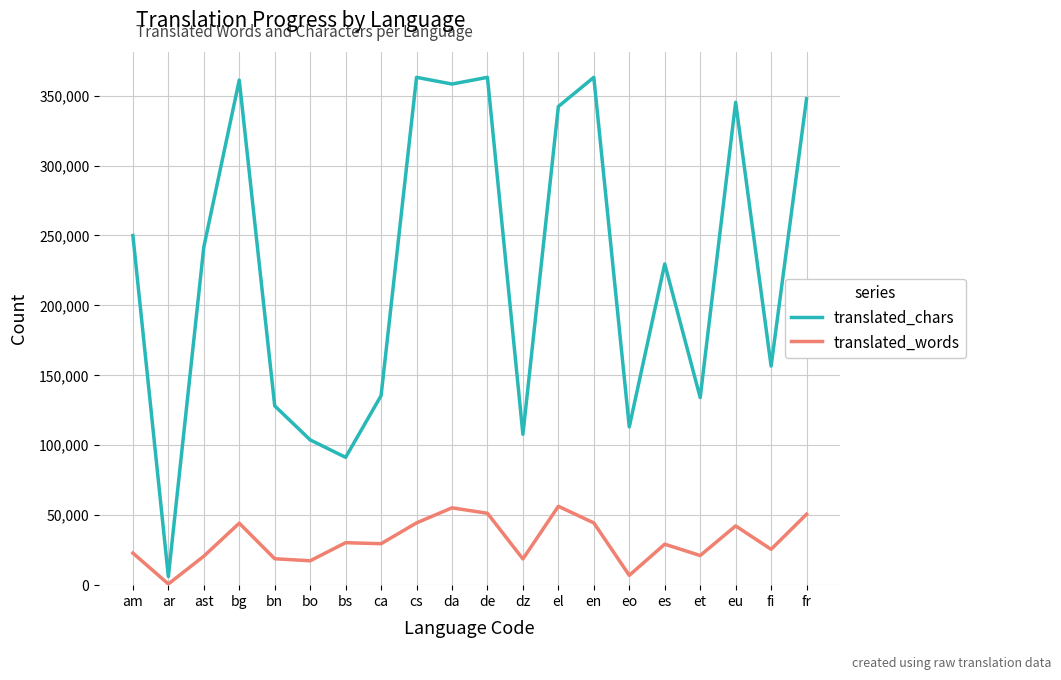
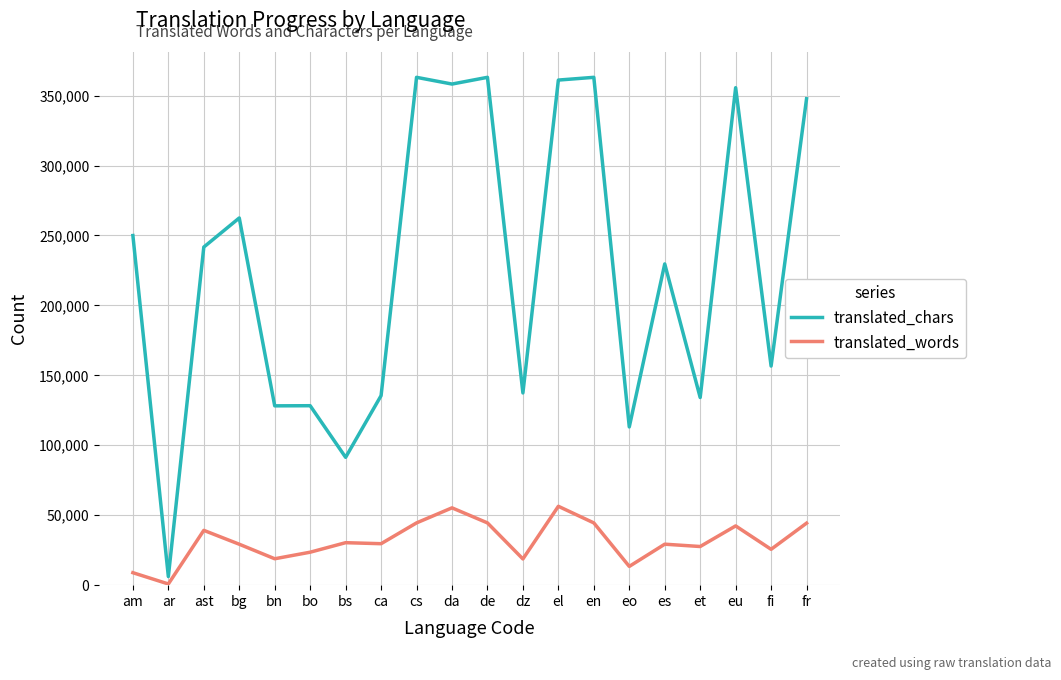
  {
    "translated_chars": {
      "am": "250,000",
      "ar": "6,000",
      "ast": "242,000",
-     "bg": "361,000",
+     "bg": "263,000",
      "bn": "128,000",
-     "bo": "104,000",
+     "bo": "128,000",
      "bs": "91,000",
      "ca": "135,000",
      "cs": "363,000",
      "da": "358,000",
      "de": "363,000",
-     "dz": "108,000",
-     "el": "342,000",
+     "dz": "137,000",
+     "el": "361,000",
      "en": "363,000",
      "eo": "113,000",
      "es": "230,000",
      "et": "134,000",
-     "eu": "345,000",
+     "eu": "356,000",
      "fi": "157,000",
      "fr": "348,000"
    },
    "translated_words": {
-     "am": "23,000",
+     "am": "9,000",
      "ar": "1,000",
-     "ast": "21,000",
-     "bg": "44,000",
+     "ast": "39,000",
+     "bg": "29,000",
      "bn": "19,000",
-     "bo": "17,000",
+     "bo": "24,000",
      "bs": "30,000",
      "ca": "30,000",
      "cs": "45,000",
      "da": "55,000",
-     "de": "51,000",
+     "de": "45,000",
      "dz": "19,000",
      "el": "56,000",
      "en": "45,000",
-     "eo": "7,000",
+     "eo": "13,000",
      "es": "29,000",
-     "et": "21,000",
+     "et": "28,000",
      "eu": "42,000",
      "fi": "26,000",
-     "fr": "51,000"
+     "fr": "44,000"
    }
  }
